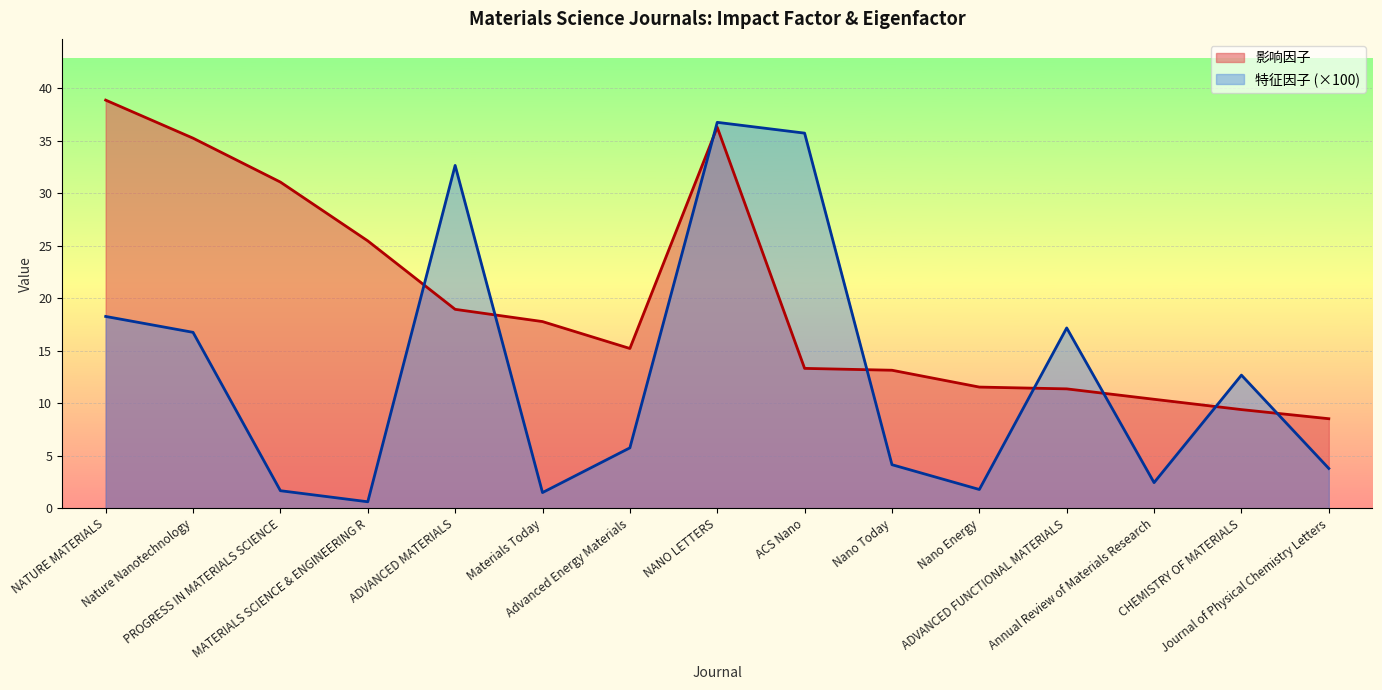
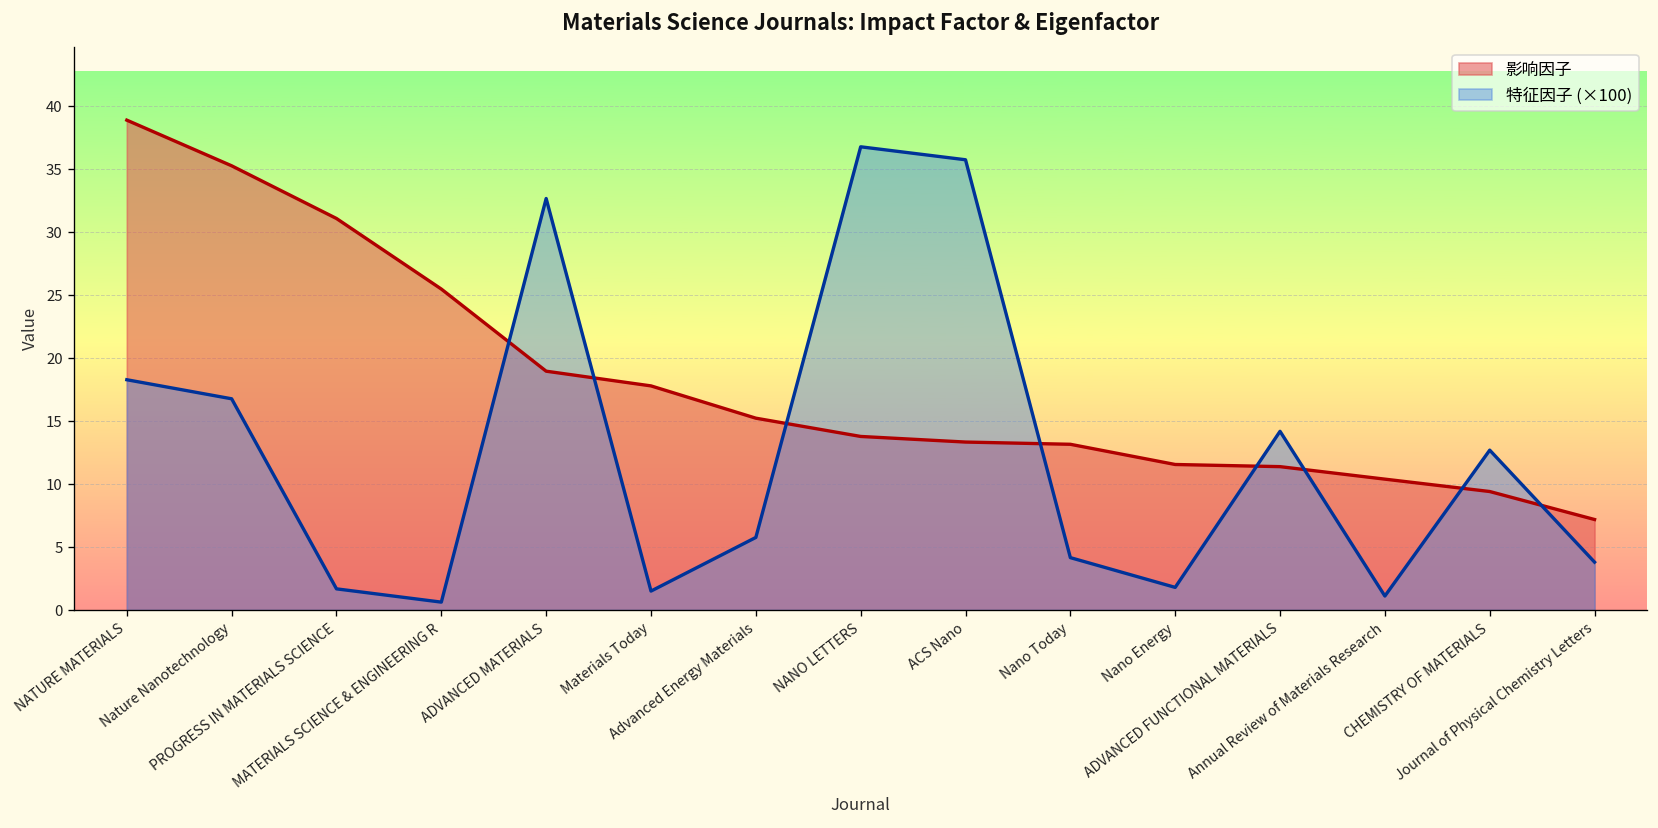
  {
    "影响因子": {
      "NATURE MATERIALS": 38.9,
      "Nature Nanotechnology": 35.3,
      "PROGRESS IN MATERIALS SCIENCE": 31.1,
      "MATERIALS SCIENCE & ENGINEERING R": 25.5,
      "ADVANCED MATERIALS": 19.0,
      "Materials Today": 17.8,
      "Advanced Energy Materials": 15.2,
-     "NANO LETTERS": 36.3,
+     "NANO LETTERS": 13.8,
      "ACS Nano": 13.3,
      "Nano Today": 13.2,
      "Nano Energy": 11.6,
      "ADVANCED FUNCTIONAL MATERIALS": 11.4,
      "Annual Review of Materials Research": 10.4,
      "CHEMISTRY OF MATERIALS": 9.4,
-     "Journal of Physical Chemistry Letters": 8.5
+     "Journal of Physical Chemistry Letters": 7.2
    },
    "特征因子 (×100)": {
      "NATURE MATERIALS": 18.3,
      "Nature Nanotechnology": 16.8,
      "PROGRESS IN MATERIALS SCIENCE": 1.7,
      "MATERIALS SCIENCE & ENGINEERING R": 0.6,
      "ADVANCED MATERIALS": 32.7,
      "Materials Today": 1.5,
      "Advanced Energy Materials": 5.8,
      "NANO LETTERS": 36.8,
      "ACS Nano": 35.7,
      "Nano Today": 4.2,
      "Nano Energy": 1.8,
-     "ADVANCED FUNCTIONAL MATERIALS": 17.2,
-     "Annual Review of Materials Research": 2.5,
+     "ADVANCED FUNCTIONAL MATERIALS": 14.2,
+     "Annual Review of Materials Research": 1.1,
      "CHEMISTRY OF MATERIALS": 12.7,
      "Journal of Physical Chemistry Letters": 3.8
    }
  }
